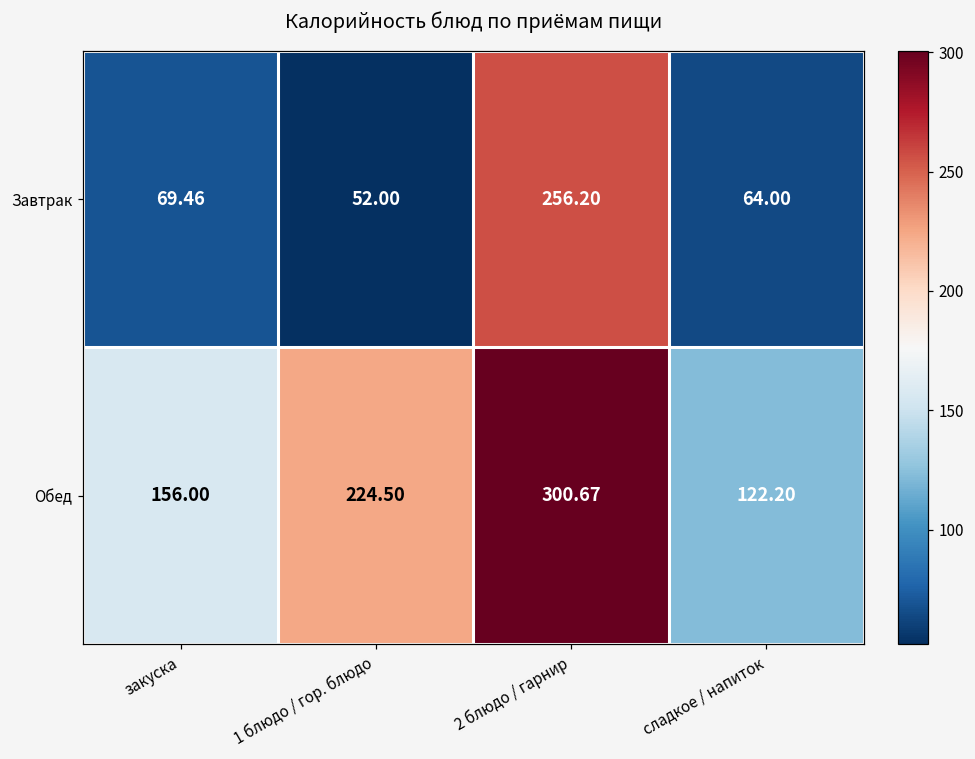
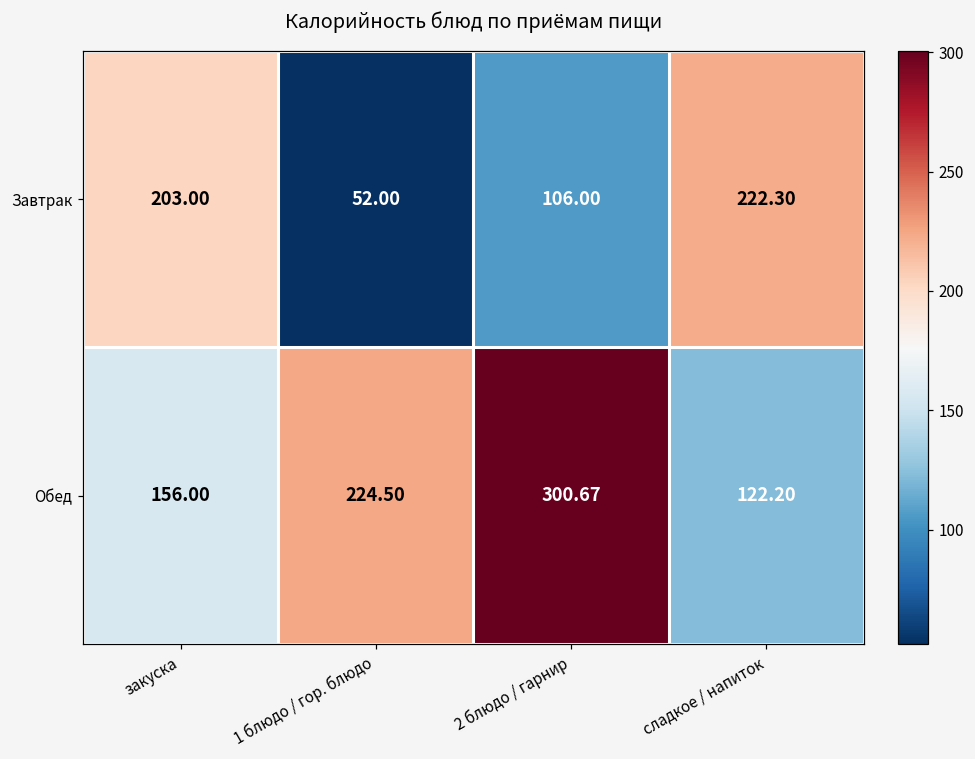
  {
    "Завтрак": {
-     "закуска": 69.46,
+     "закуска": 203.00,
      "1 блюдо / гор. блюдо": 52.00,
-     "2 блюдо / гарнир": 256.20,
-     "сладкое / напиток": 64.00
+     "2 блюдо / гарнир": 106.00,
+     "сладкое / напиток": 222.30
    },
    "Обед": {
      "закуска": 156.00,
      "1 блюдо / гор. блюдо": 224.50,
      "2 блюдо / гарнир": 300.67,
      "сладкое / напиток": 122.20
    }
  }
